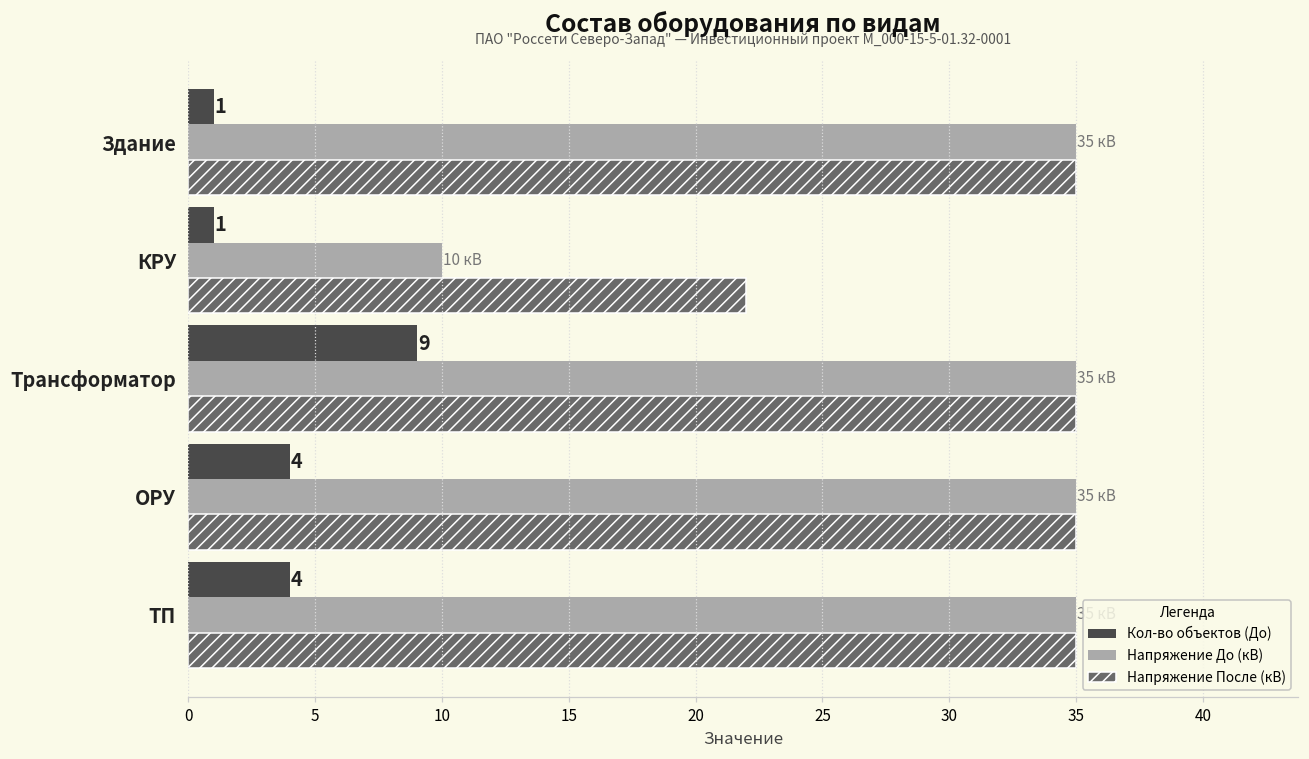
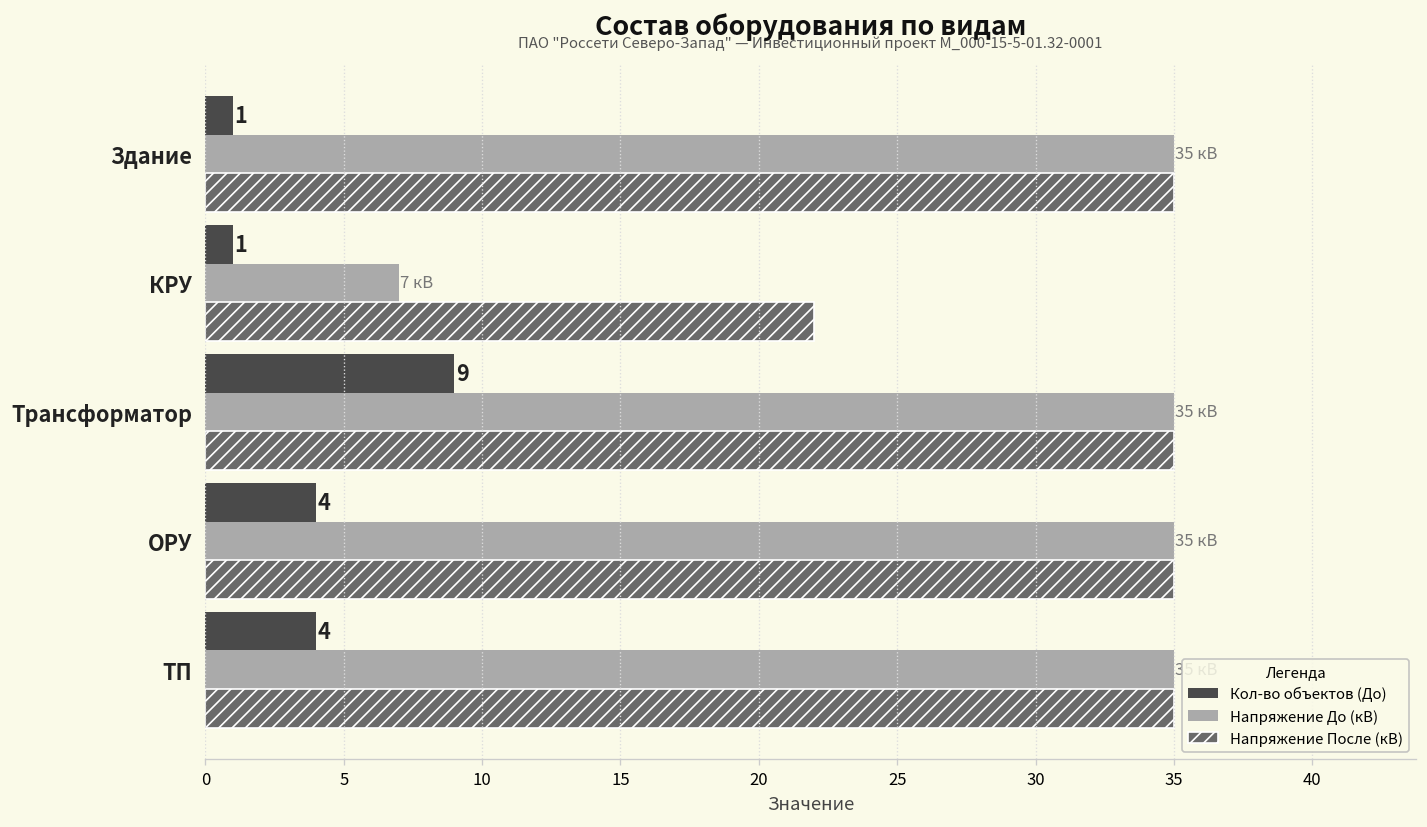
  {
    "Напряжение До (кВ)": {
      "Здание": 35,
-     "КРУ": 10,
+     "КРУ": 7,
      "Трансформатор": 35,
      "ОРУ": 35
    }
  }
